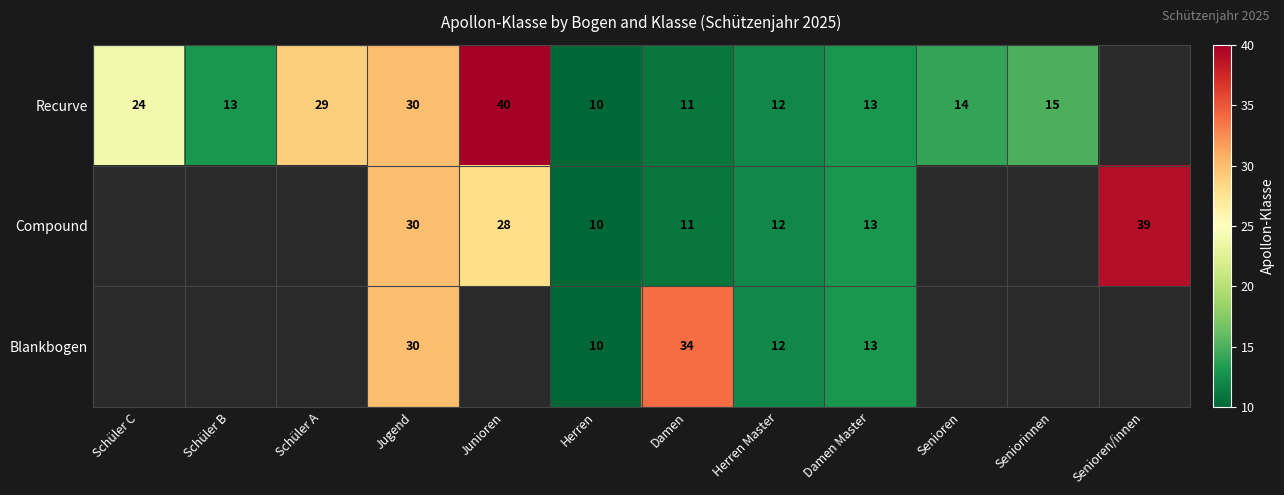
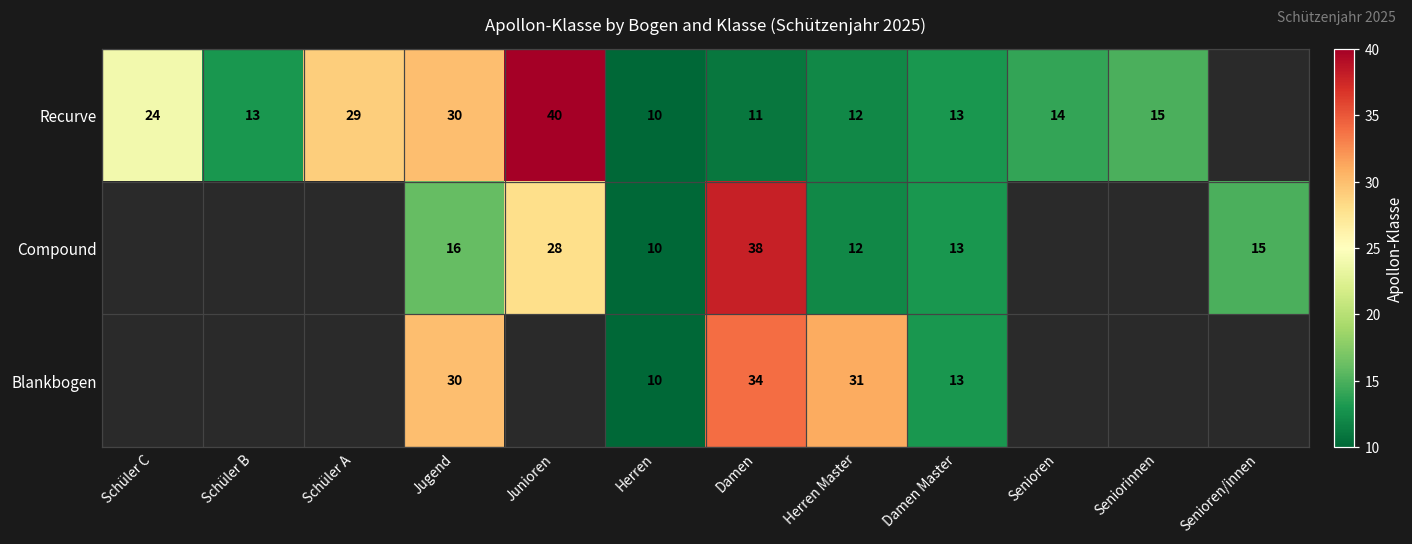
  {
    "Recurve": {
      "Schüler C": 24,
      "Schüler B": 13,
      "Schüler A": 29,
      "Jugend": 30,
      "Junioren": 40,
      "Herren": 10,
      "Damen": 11,
      "Herren Master": 12,
      "Damen Master": 13,
      "Senioren": 14,
      "Seniorinnen": 15
    },
    "Compound": {
-     "Jugend": 30,
+     "Jugend": 16,
      "Junioren": 28,
      "Herren": 10,
-     "Damen": 11,
+     "Damen": 38,
      "Herren Master": 12,
      "Damen Master": 13,
-     "Senioren/innen": 39
+     "Senioren/innen": 15
    },
    "Blankbogen": {
      "Jugend": 30,
      "Herren": 10,
      "Damen": 34,
-     "Herren Master": 12,
+     "Herren Master": 31,
      "Damen Master": 13
    }
  }
